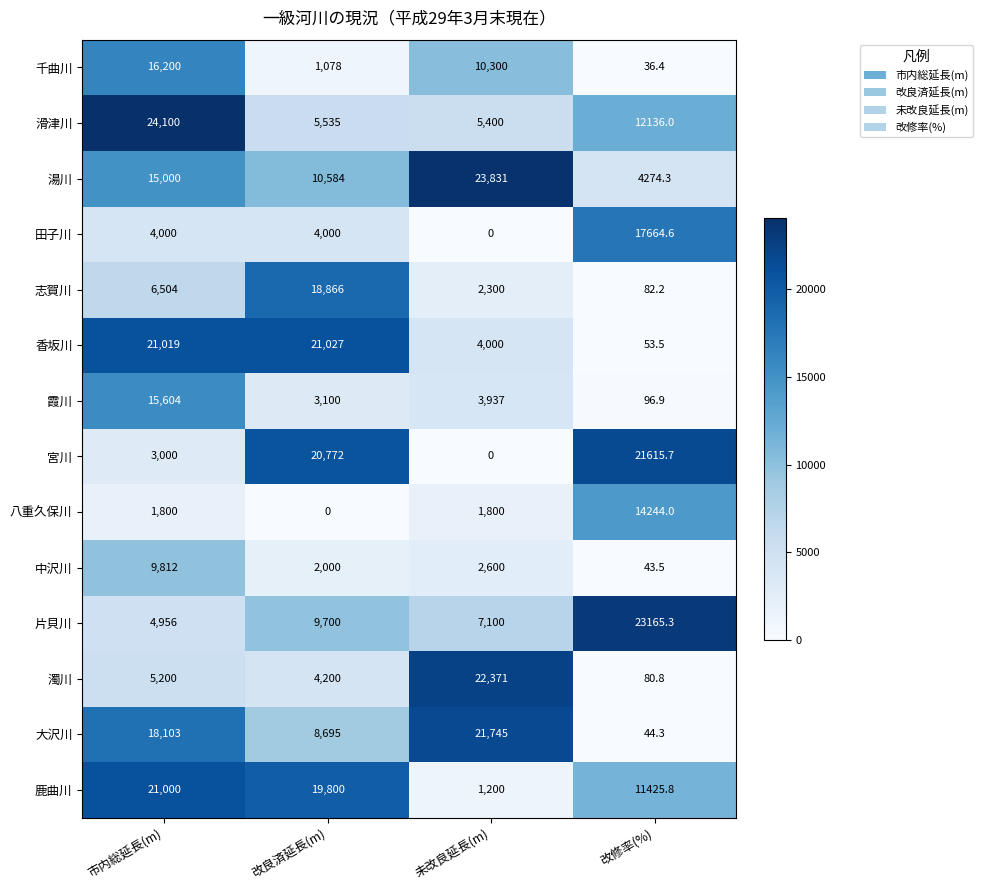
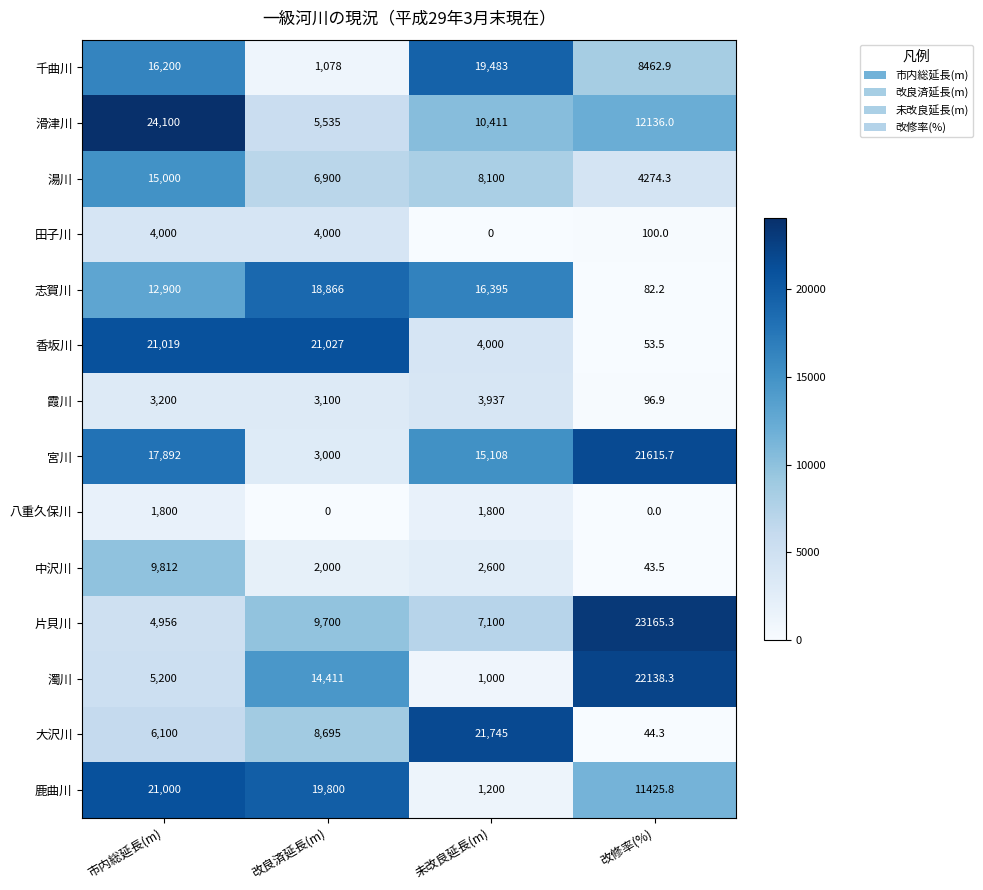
  {
    "千曲川": {
      "市内総延長(m)": "16,200",
      "改良済延長(m)": "1,078",
-     "未改良延長(m)": "10,300",
-     "改修率(%)": "36.4"
+     "未改良延長(m)": "19,483",
+     "改修率(%)": "8462.9"
    },
    "滑津川": {
      "市内総延長(m)": "24,100",
      "改良済延長(m)": "5,535",
-     "未改良延長(m)": "5,400",
+     "未改良延長(m)": "10,411",
      "改修率(%)": "12136.0"
    },
    "湯川": {
      "市内総延長(m)": "15,000",
-     "改良済延長(m)": "10,584",
-     "未改良延長(m)": "23,831",
+     "改良済延長(m)": "6,900",
+     "未改良延長(m)": "8,100",
      "改修率(%)": "4274.3"
    },
    "田子川": {
      "市内総延長(m)": "4,000",
      "改良済延長(m)": "4,000",
      "未改良延長(m)": "0",
-     "改修率(%)": "17664.6"
+     "改修率(%)": "100.0"
    },
    "志賀川": {
-     "市内総延長(m)": "6,504",
+     "市内総延長(m)": "12,900",
      "改良済延長(m)": "18,866",
-     "未改良延長(m)": "2,300",
+     "未改良延長(m)": "16,395",
      "改修率(%)": "82.2"
    },
    "香坂川": {
      "市内総延長(m)": "21,019",
      "改良済延長(m)": "21,027",
      "未改良延長(m)": "4,000",
      "改修率(%)": "53.5"
    },
    "霞川": {
-     "市内総延長(m)": "15,604",
+     "市内総延長(m)": "3,200",
      "改良済延長(m)": "3,100",
      "未改良延長(m)": "3,937",
      "改修率(%)": "96.9"
    },
    "宮川": {
-     "市内総延長(m)": "3,000",
-     "改良済延長(m)": "20,772",
-     "未改良延長(m)": "0",
+     "市内総延長(m)": "17,892",
+     "改良済延長(m)": "3,000",
+     "未改良延長(m)": "15,108",
      "改修率(%)": "21615.7"
    },
    "八重久保川": {
      "市内総延長(m)": "1,800",
      "改良済延長(m)": "0",
      "未改良延長(m)": "1,800",
-     "改修率(%)": "14244.0"
+     "改修率(%)": "0.0"
    },
    "中沢川": {
      "市内総延長(m)": "9,812",
      "改良済延長(m)": "2,000",
      "未改良延長(m)": "2,600",
      "改修率(%)": "43.5"
    },
    "片貝川": {
      "市内総延長(m)": "4,956",
      "改良済延長(m)": "9,700",
      "未改良延長(m)": "7,100",
      "改修率(%)": "23165.3"
    },
    "濁川": {
      "市内総延長(m)": "5,200",
-     "改良済延長(m)": "4,200",
-     "未改良延長(m)": "22,371",
-     "改修率(%)": "80.8"
+     "改良済延長(m)": "14,411",
+     "未改良延長(m)": "1,000",
+     "改修率(%)": "22138.3"
    },
    "大沢川": {
-     "市内総延長(m)": "18,103",
+     "市内総延長(m)": "6,100",
      "改良済延長(m)": "8,695",
      "未改良延長(m)": "21,745",
      "改修率(%)": "44.3"
    },
    "鹿曲川": {
      "市内総延長(m)": "21,000",
      "改良済延長(m)": "19,800",
      "未改良延長(m)": "1,200",
      "改修率(%)": "11425.8"
    }
  }
